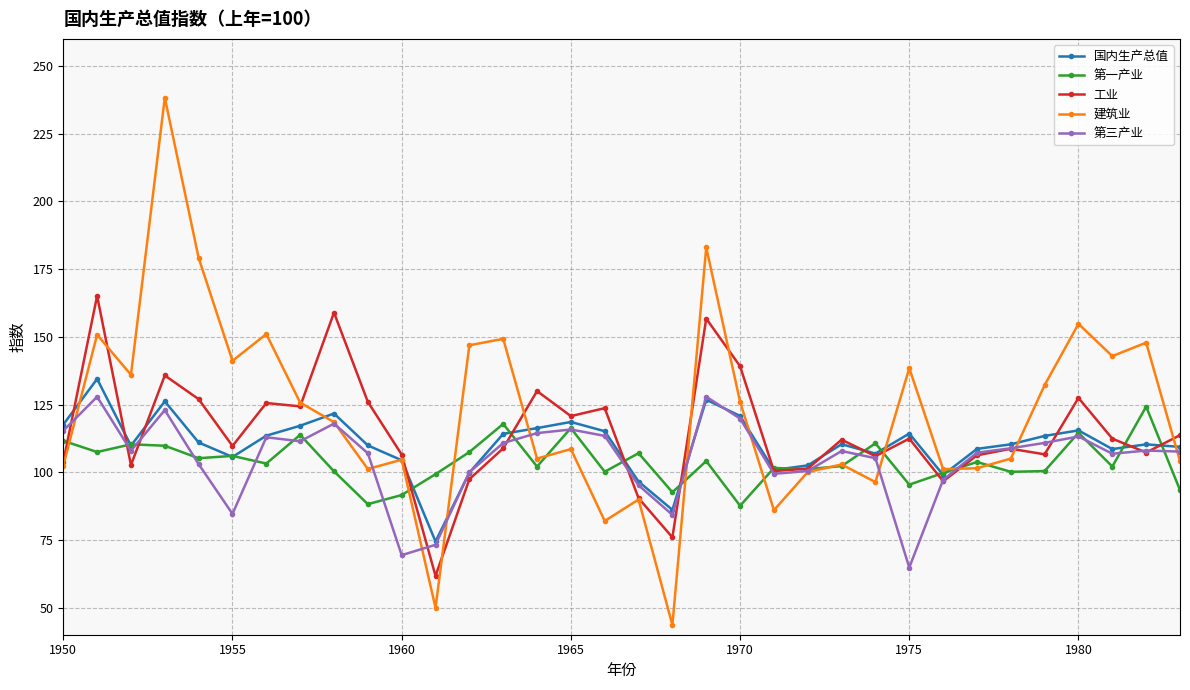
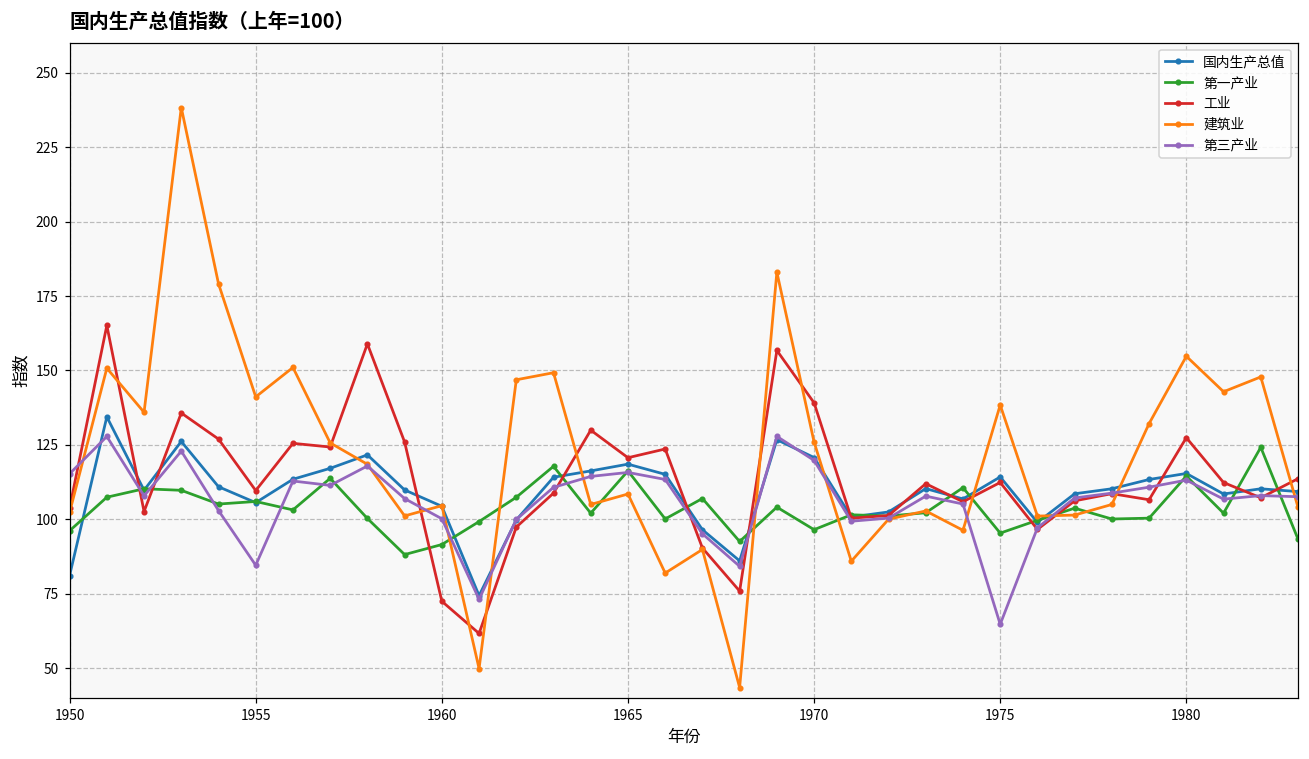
  {
    "国内生产总值": {
-     "1950": 118,
+     "1950": 81,
      "1965": 119,
      "1970": 121,
      "1975": 114
    },
    "第一产业": {
-     "1950": 112,
+     "1950": 96,
      "1960": 92,
-     "1970": 88,
+     "1970": 97,
      "1975": 95
    },
    "工业": {
      "1950": 104,
      "1955": 110,
-     "1960": 107,
+     "1960": 73,
      "1965": 121,
      "1970": 139,
      "1975": 112,
      "1980": 127
    },
    "建筑业": {
      "1950": 102,
      "1955": 141,
      "1965": 109,
      "1970": 126,
      "1975": 138,
      "1980": 155
    },
    "第三产业": {
      "1950": 115,
      "1955": 85,
-     "1960": 69,
+     "1960": 100,
      "1970": 120,
      "1975": 65,
      "1980": 113
    }
  }
